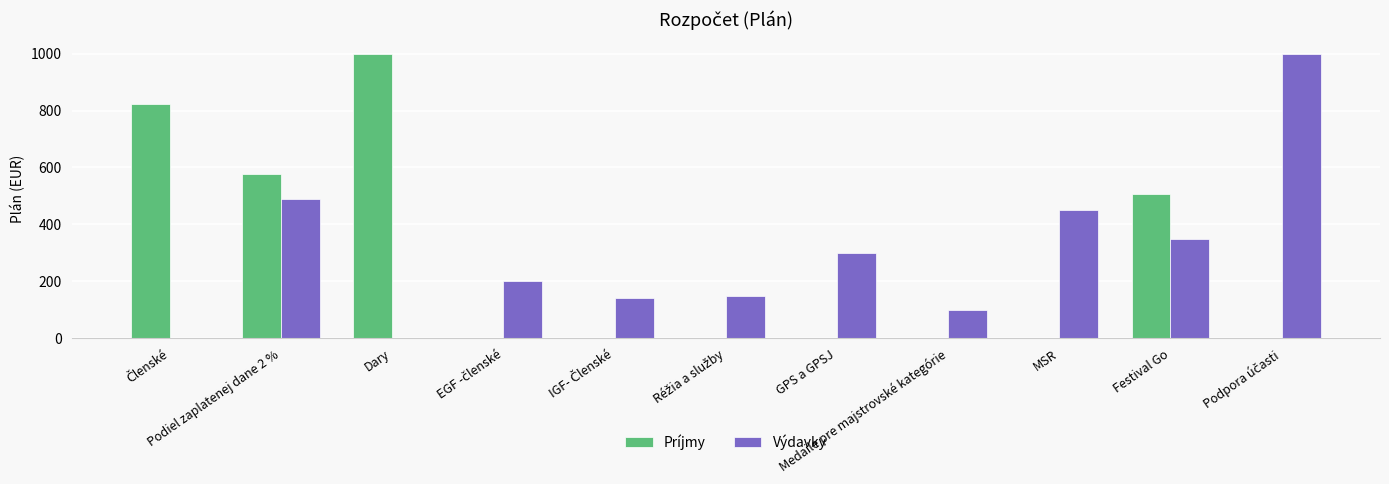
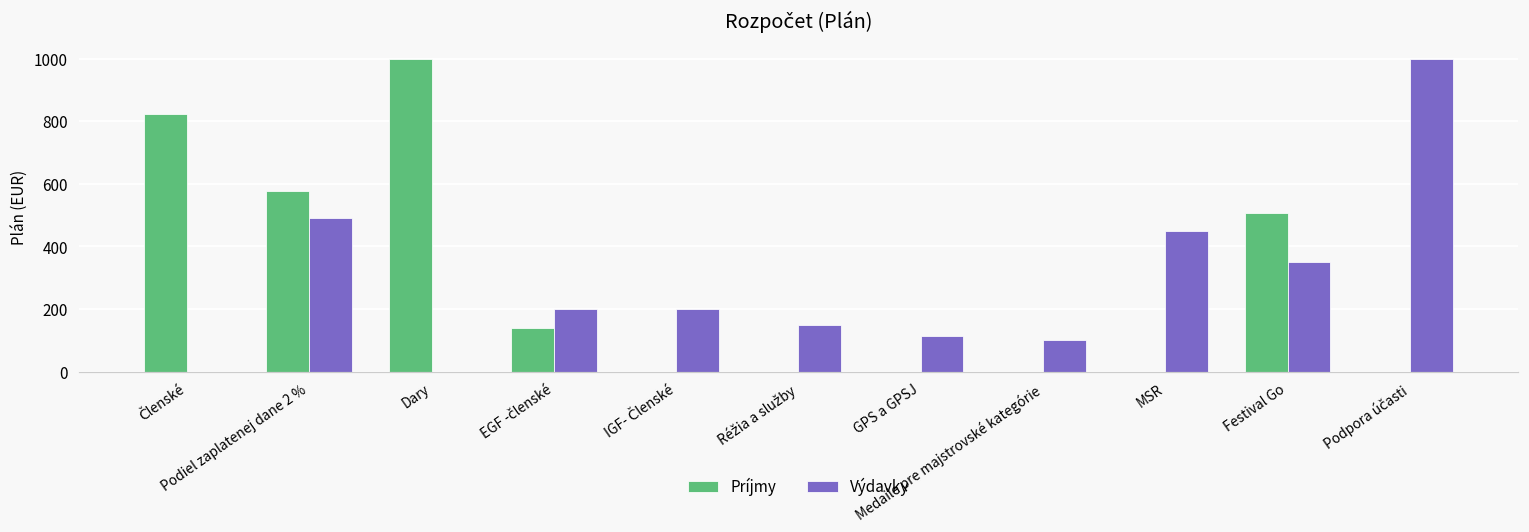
  {
    "Príjmy": {
      "Členské": 820,
      "Podiel zaplatenej dane 2 %": 580,
      "Dary": 1000,
-     "EGF -členské": 0,
+     "EGF -členské": 140,
      "IGF- Členské": 0,
      "Réžia a služby": 0,
      "GPS a GPSJ": 0,
      "Medaile pre majstrovské kategórie": 0,
      "MSR": 0,
      "Festival Go": 510,
      "Podpora účasti": 0
    },
    "Výdavky": {
      "Členské": 0,
      "Podiel zaplatenej dane 2 %": 490,
      "Dary": 0,
      "EGF -členské": 200,
-     "IGF- Členské": 140,
+     "IGF- Členské": 200,
      "Réžia a služby": 150,
-     "GPS a GPSJ": 300,
+     "GPS a GPSJ": 110,
      "Medaile pre majstrovské kategórie": 100,
      "MSR": 450,
      "Festival Go": 350,
      "Podpora účasti": 1000
    }
  }
